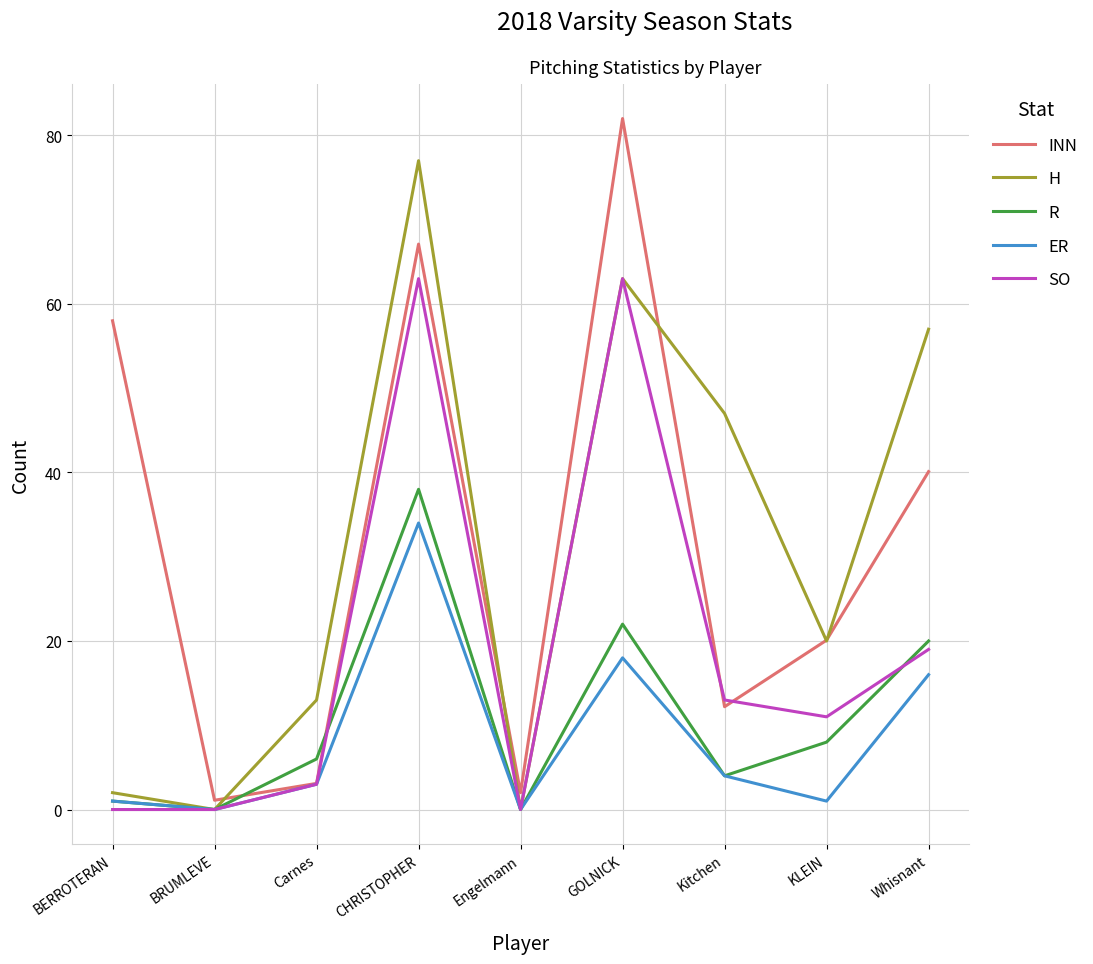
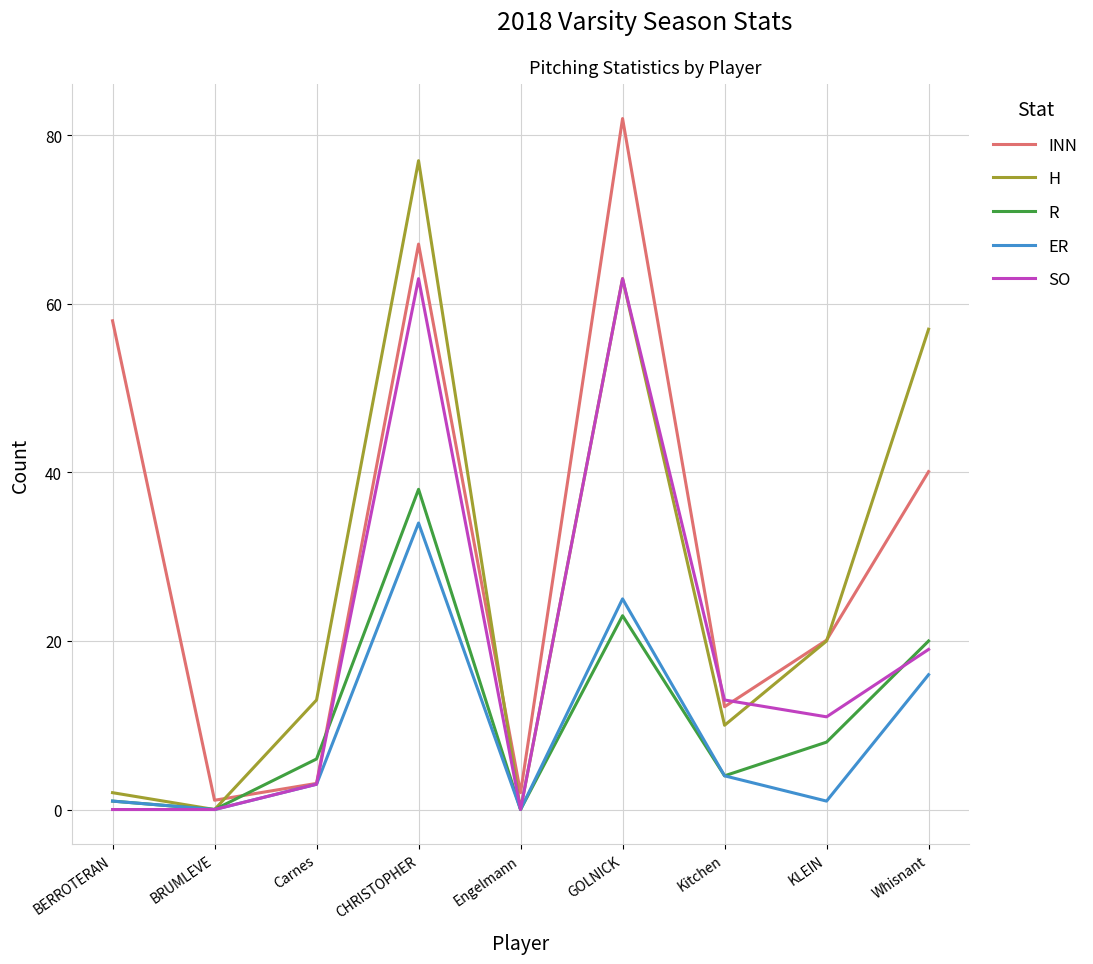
  {
    "INN": {
      "BERROTERAN": 58,
      "BRUMLEVE": 1,
      "CHRISTOPHER": 67,
      "Engelmann": 2,
      "GOLNICK": 82,
      "Kitchen": 12,
      "Whisnant": 40
    },
    "H": {
      "BERROTERAN": 2,
      "Carnes": 13,
      "CHRISTOPHER": 77,
-     "Kitchen": 47,
+     "Kitchen": 10,
      "Whisnant": 57
    },
    "R": {
      "Carnes": 6,
      "CHRISTOPHER": 38,
-     "GOLNICK": 22,
+     "GOLNICK": 23,
      "KLEIN": 8,
      "Whisnant": 20
    },
    "ER": {
      "CHRISTOPHER": 34,
-     "GOLNICK": 18,
+     "GOLNICK": 25,
      "KLEIN": 1,
      "Whisnant": 16
    },
    "SO": {
      "BERROTERAN": 0,
      "CHRISTOPHER": 63,
      "Kitchen": 13,
      "KLEIN": 11,
      "Whisnant": 19
    }
  }
